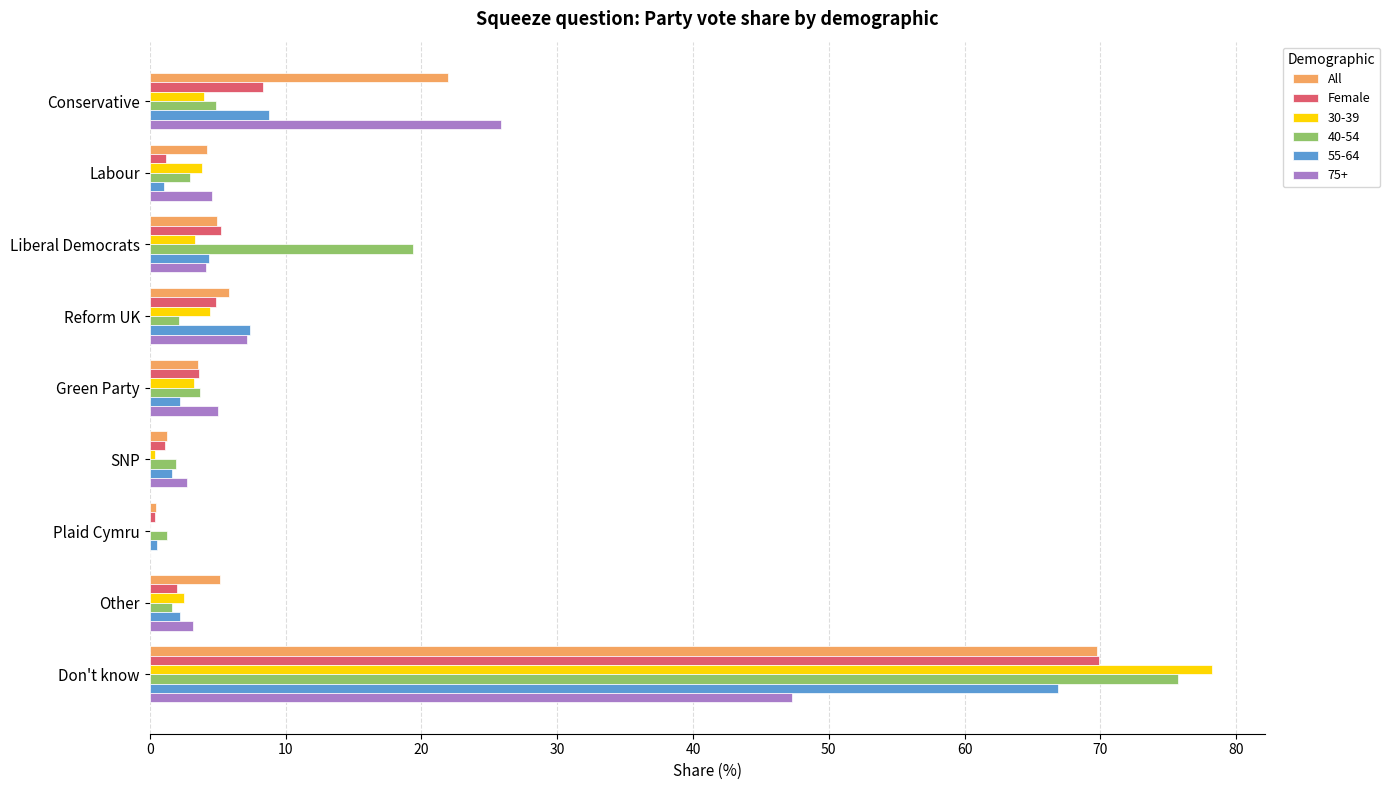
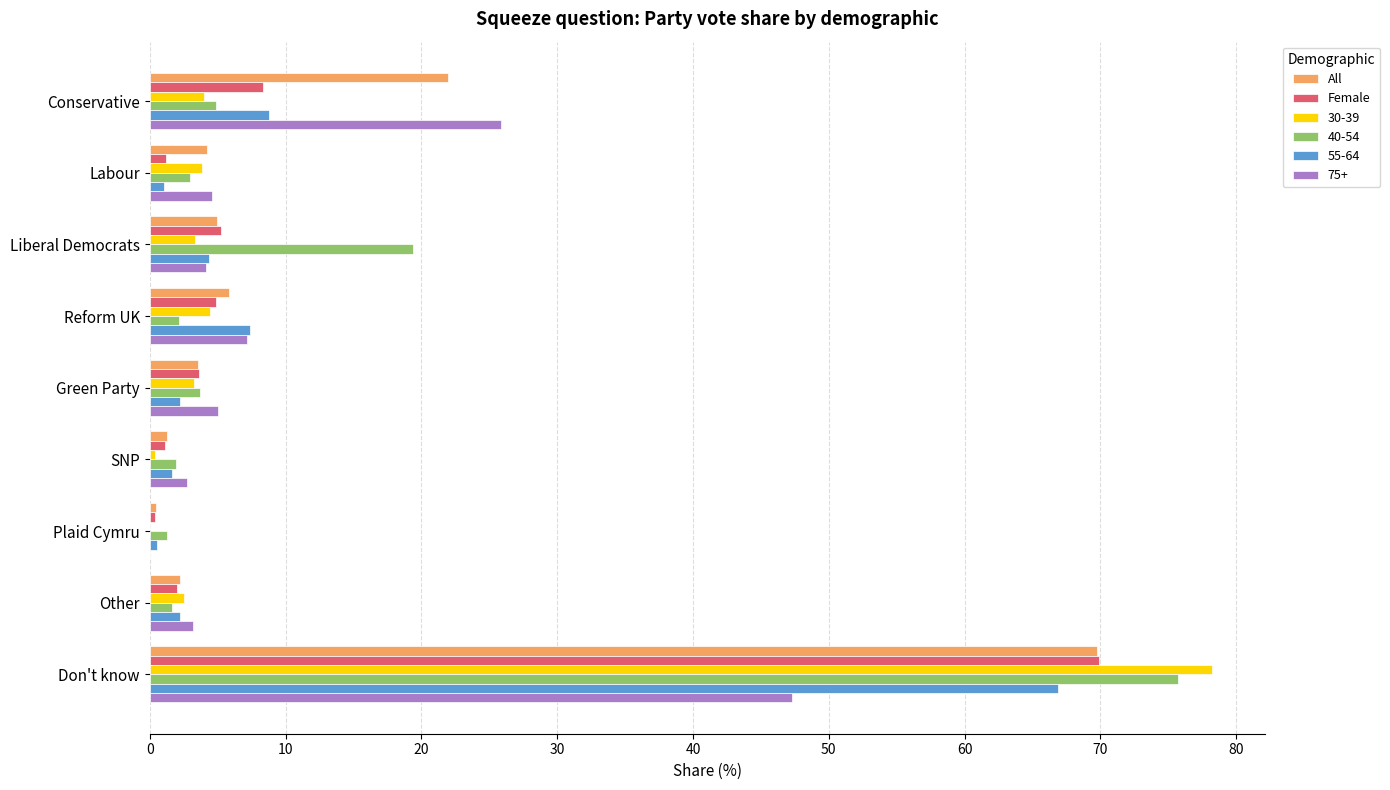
  {
    "All": {
      "Conservative": 22.0,
      "Labour": 4.2,
      "Liberal Democrats": 4.9,
      "Reform UK": 5.8,
      "Green Party": 3.6,
      "SNP": 1.3,
      "Plaid Cymru": 0.5,
-     "Other": 5.2,
+     "Other": 2.2,
      "Don't know": 69.7
    },
    "Female": {
      "Conservative": 8.4,
      "Labour": 1.2,
      "Liberal Democrats": 5.3,
      "Reform UK": 4.9,
      "Green Party": 3.6,
      "SNP": 1.1,
      "Plaid Cymru": 0.4,
      "Other": 2.0,
      "Don't know": 69.9
    },
    "30-39": {
      "Conservative": 4.0,
      "Labour": 3.8,
      "Liberal Democrats": 3.4,
      "Reform UK": 4.4,
      "Green Party": 3.3,
      "SNP": 0.4,
      "Plaid Cymru": 0.0,
      "Other": 2.5,
      "Don't know": 78.2
    },
    "40-54": {
      "Conservative": 4.9,
      "Labour": 3.0,
      "Liberal Democrats": 19.4,
      "Reform UK": 2.2,
      "Green Party": 3.7,
      "SNP": 1.9,
      "Plaid Cymru": 1.3,
      "Other": 1.7,
      "Don't know": 75.7
    },
    "55-64": {
      "Conservative": 8.8,
      "Labour": 1.1,
      "Liberal Democrats": 4.4,
      "Reform UK": 7.4,
      "Green Party": 2.2,
      "SNP": 1.7,
      "Plaid Cymru": 0.5,
      "Other": 2.2,
      "Don't know": 66.9
    },
    "75+": {
      "Conservative": 25.9,
      "Labour": 4.6,
      "Liberal Democrats": 4.1,
      "Reform UK": 7.2,
      "Green Party": 5.1,
      "SNP": 2.7,
      "Plaid Cymru": 0.0,
      "Other": 3.2,
      "Don't know": 47.3
    }
  }
